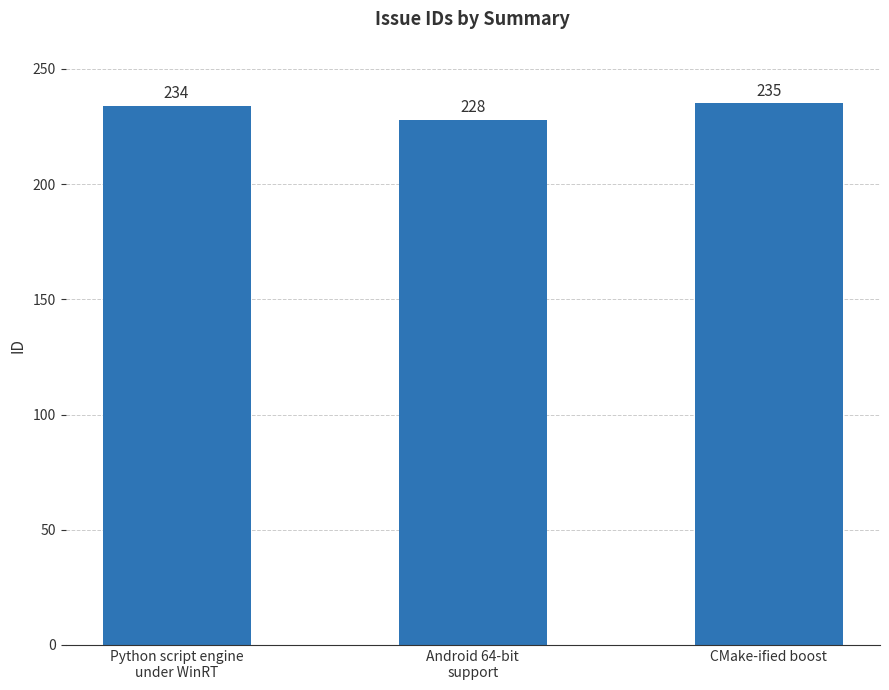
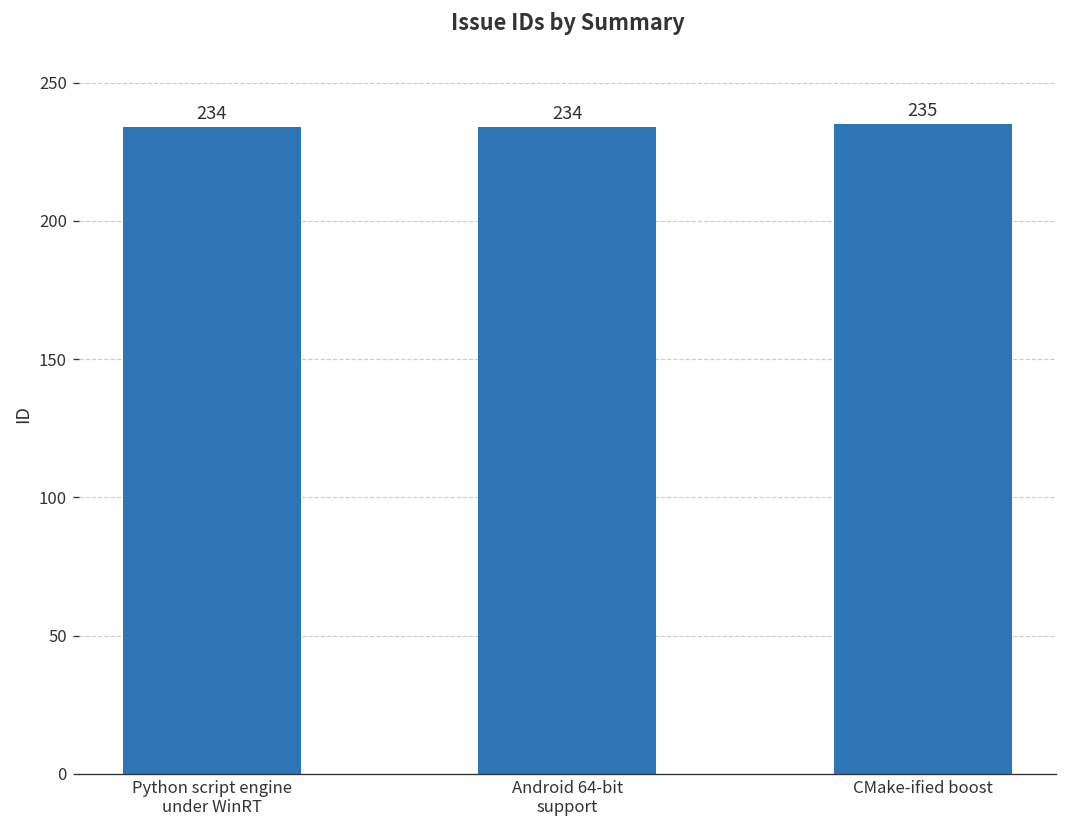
  {
    "Python script engine under WinRT": 234,
-   "Android 64-bit support": 228,
+   "Android 64-bit support": 234,
    "CMake-ified boost": 235
  }
